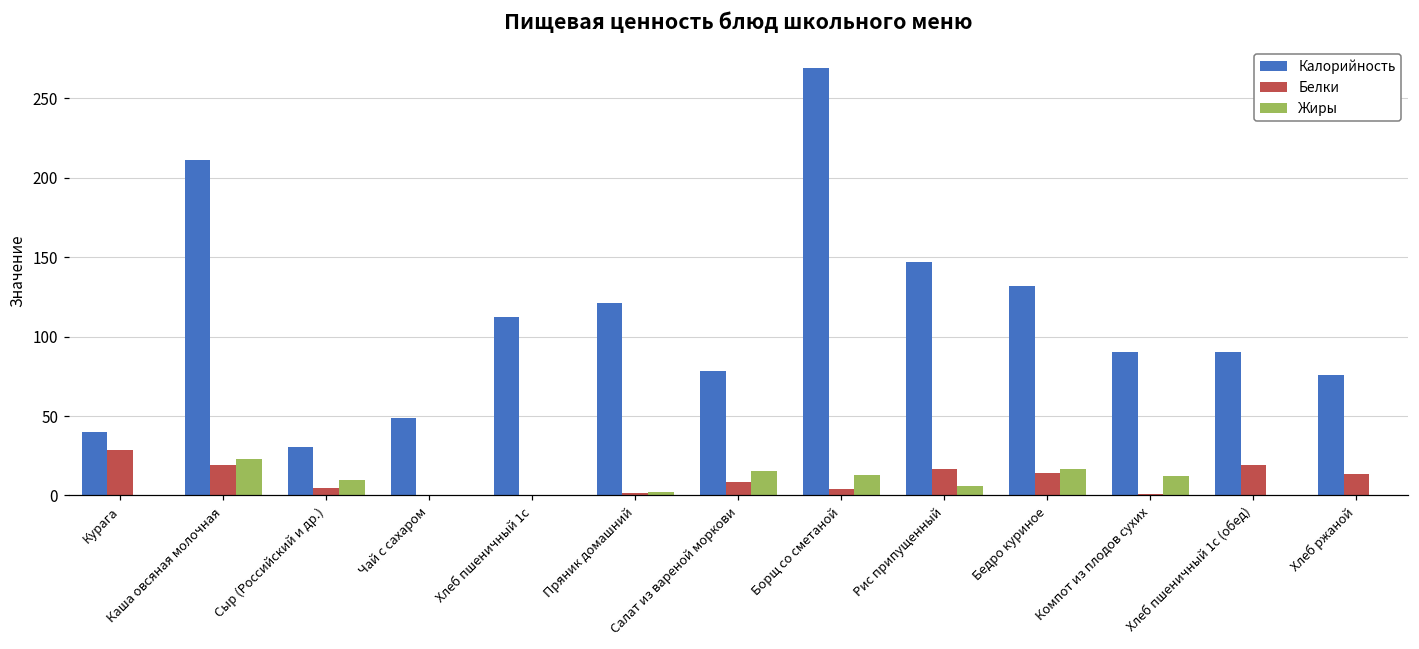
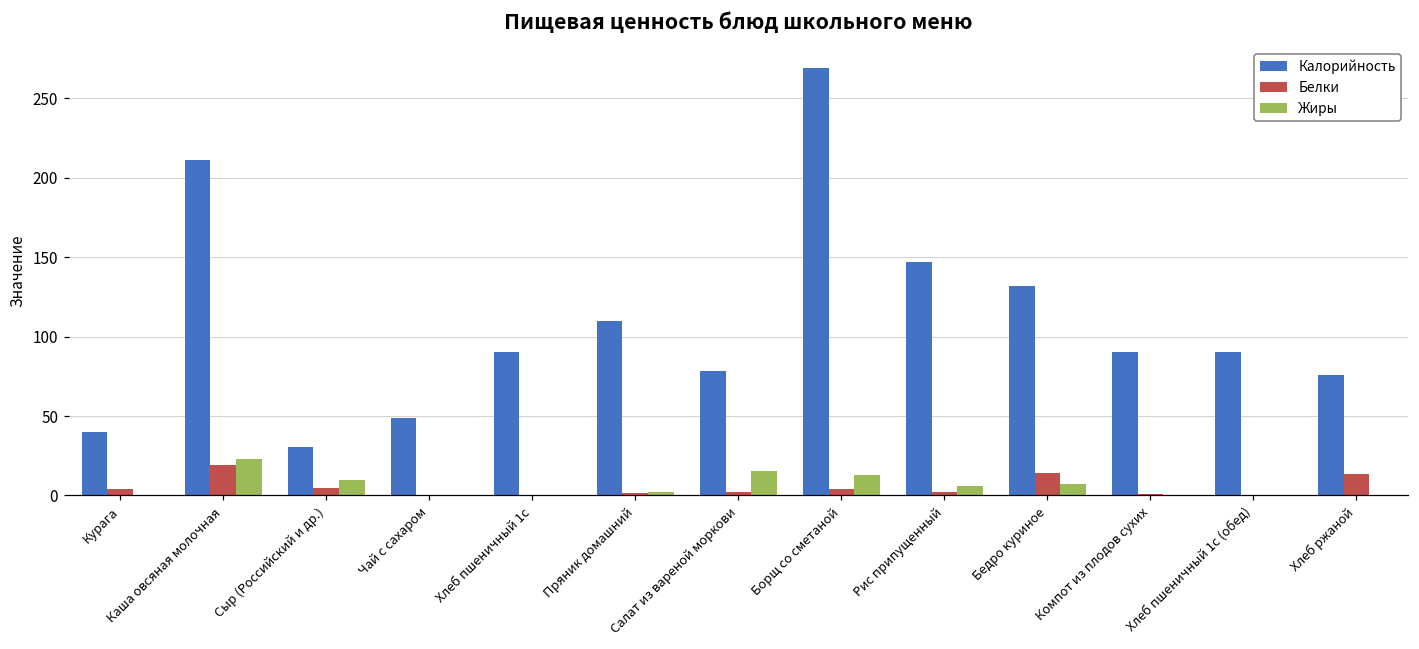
  {
    "Калорийность": {
      "Курага": 40,
      "Каша овсяная молочная": 211,
      "Сыр (Российский и др.)": 30,
      "Чай с сахаром": 49,
-     "Хлеб пшеничный 1с": 112,
-     "Пряник домашний": 121,
+     "Хлеб пшеничный 1с": 90,
+     "Пряник домашний": 110,
      "Салат из вареной моркови": 78,
      "Борщ со сметаной": 269,
      "Рис припущенный": 147,
      "Бедро куриное": 132,
      "Компот из плодов сухих": 90,
      "Хлеб пшеничный 1с (обед)": 90,
      "Хлеб ржаной": 76
    },
    "Белки": {
-     "Курага": 28,
+     "Курага": 4,
      "Каша овсяная молочная": 19,
      "Сыр (Российский и др.)": 5,
-     "Салат из вареной моркови": 8,
+     "Салат из вареной моркови": 2,
      "Борщ со сметаной": 4,
-     "Рис припущенный": 17,
+     "Рис припущенный": 2,
      "Бедро куриное": 14,
-     "Хлеб пшеничный 1с (обед)": 19,
+     "Хлеб пшеничный 1с (обед)": 0,
      "Хлеб ржаной": 13
    },
    "Жиры": {
      "Курага": 0,
      "Каша овсяная молочная": 23,
      "Сыр (Российский и др.)": 10,
      "Пряник домашний": 2,
      "Салат из вареной моркови": 16,
      "Борщ со сметаной": 13,
      "Рис припущенный": 6,
-     "Бедро куриное": 17,
-     "Компот из плодов сухих": 12
+     "Бедро куриное": 7,
+     "Компот из плодов сухих": 0
    }
  }
